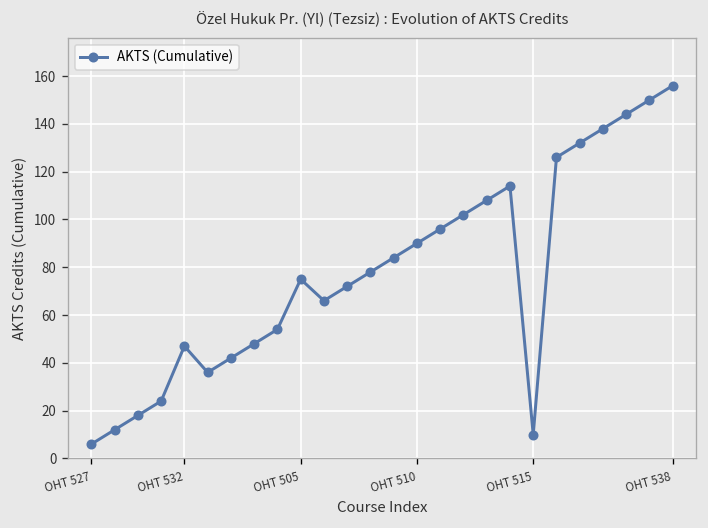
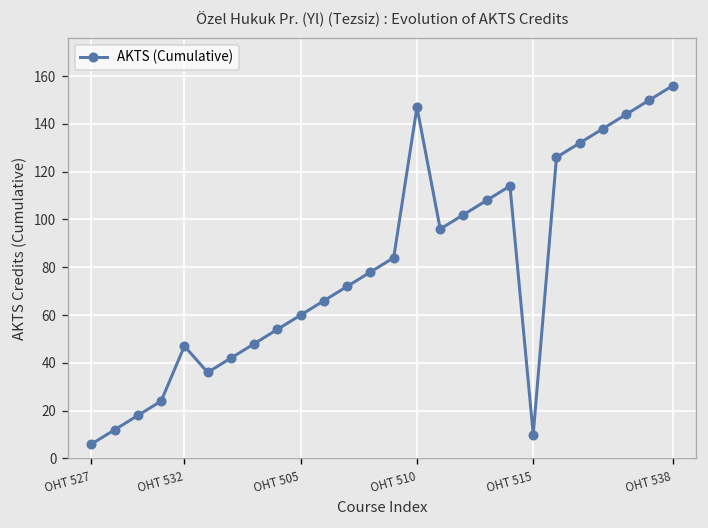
  {
    "OHT 527": 6,
    "OHT 532": 47,
-   "OHT 505": 75,
-   "OHT 510": 90,
+   "OHT 505": 60,
+   "OHT 510": 147,
    "OHT 515": 10,
    "OHT 538": 156
  }
